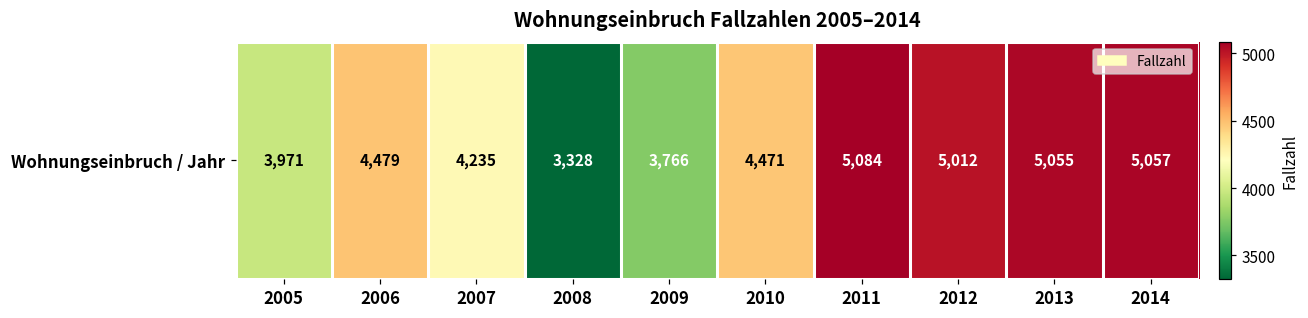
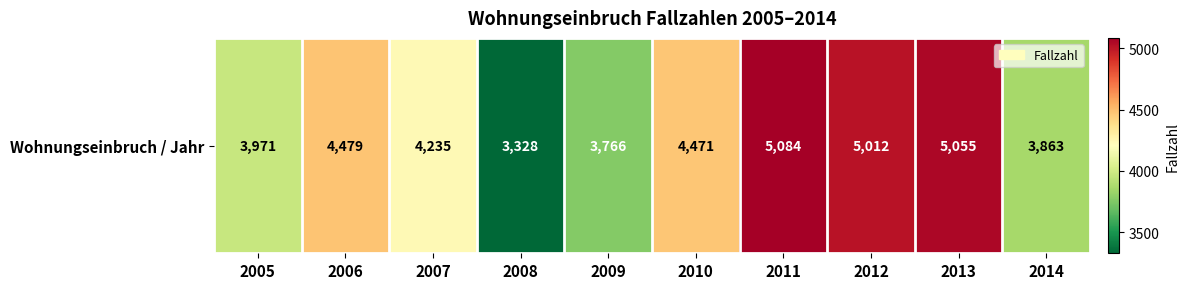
  {
    "Wohnungseinbruch / Jahr": {
      "2005": "3,971",
      "2006": "4,479",
      "2007": "4,235",
      "2008": "3,328",
      "2009": "3,766",
      "2010": "4,471",
      "2011": "5,084",
      "2012": "5,012",
      "2013": "5,055",
-     "2014": "5,057"
+     "2014": "3,863"
    }
  }
